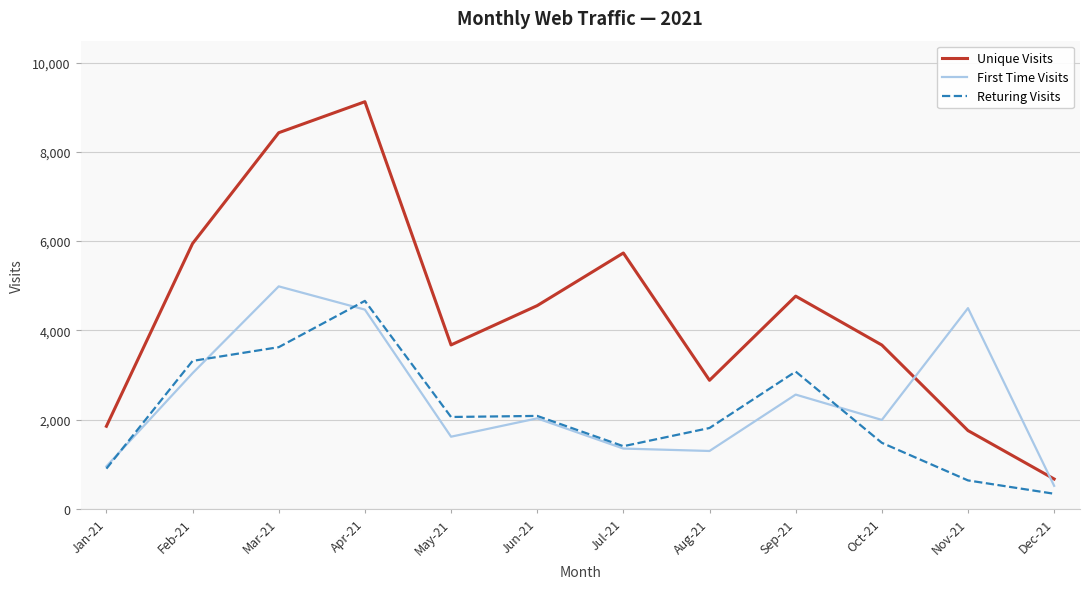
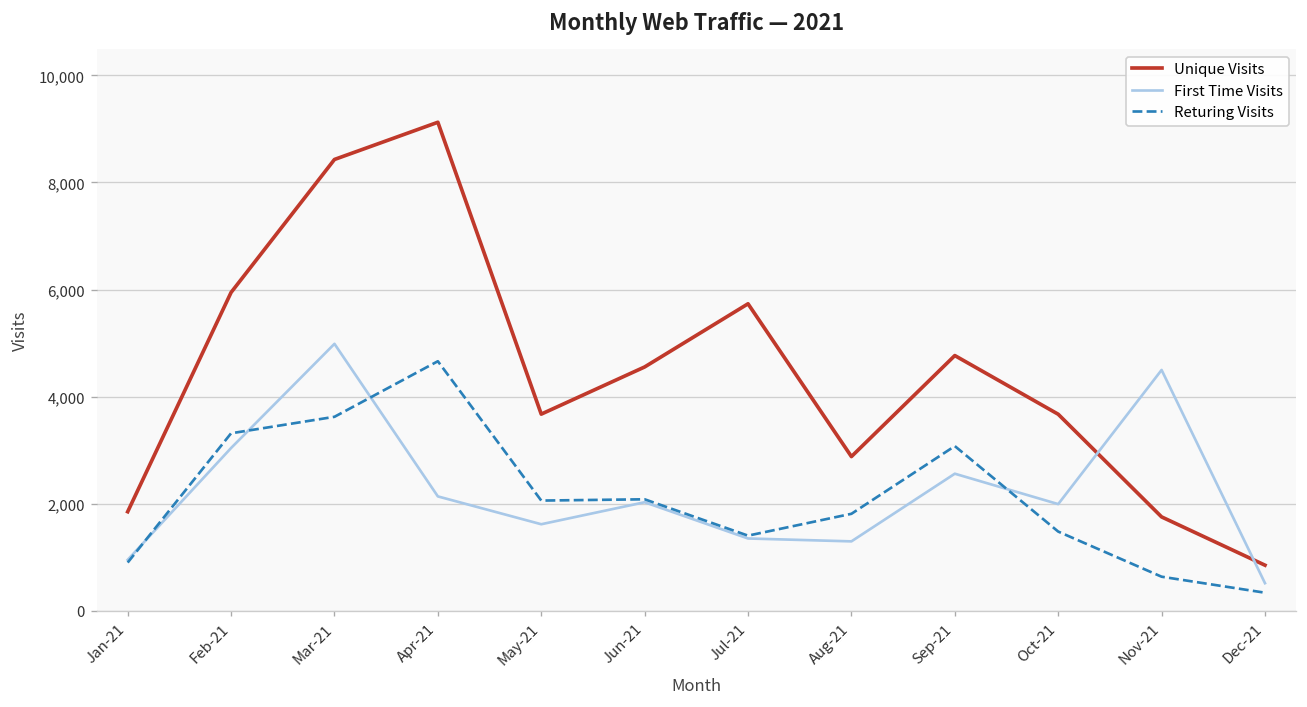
  {
    "Unique Visits": {
      "Jan-21": "1,800",
      "Feb-21": "5,900",
      "Mar-21": "8,400",
      "Apr-21": "9,100",
      "May-21": "3,700",
      "Jun-21": "4,600",
      "Jul-21": "5,700",
      "Aug-21": "2,900",
      "Sep-21": "4,800",
      "Oct-21": "3,700",
      "Nov-21": "1,800",
-     "Dec-21": "700"
+     "Dec-21": "900"
    },
    "First Time Visits": {
      "Feb-21": "3,000",
      "Mar-21": "5,000",
-     "Apr-21": "4,500",
+     "Apr-21": "2,100",
      "May-21": "1,600",
      "Aug-21": "1,300",
      "Sep-21": "2,600",
      "Oct-21": "2,000",
      "Nov-21": "4,500",
      "Dec-21": "500"
    },
    "Returing Visits": {
      "Feb-21": "3,300",
      "Mar-21": "3,600",
      "Apr-21": "4,700",
      "May-21": "2,100",
      "Aug-21": "1,800",
      "Sep-21": "3,100",
      "Oct-21": "1,500",
      "Nov-21": "600",
      "Dec-21": "300"
    }
  }
